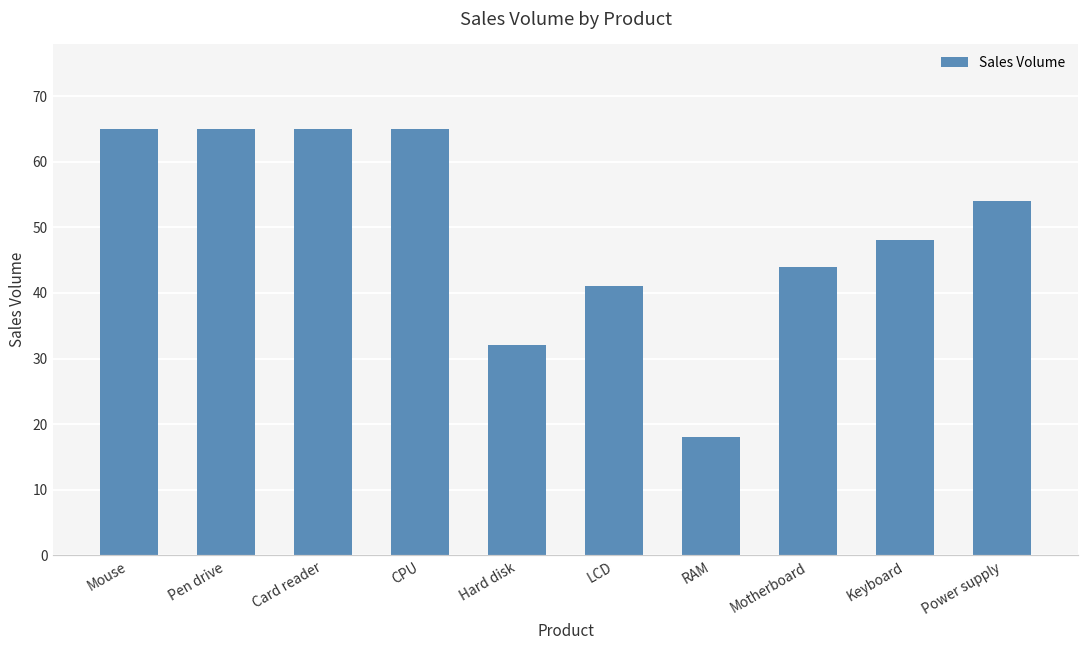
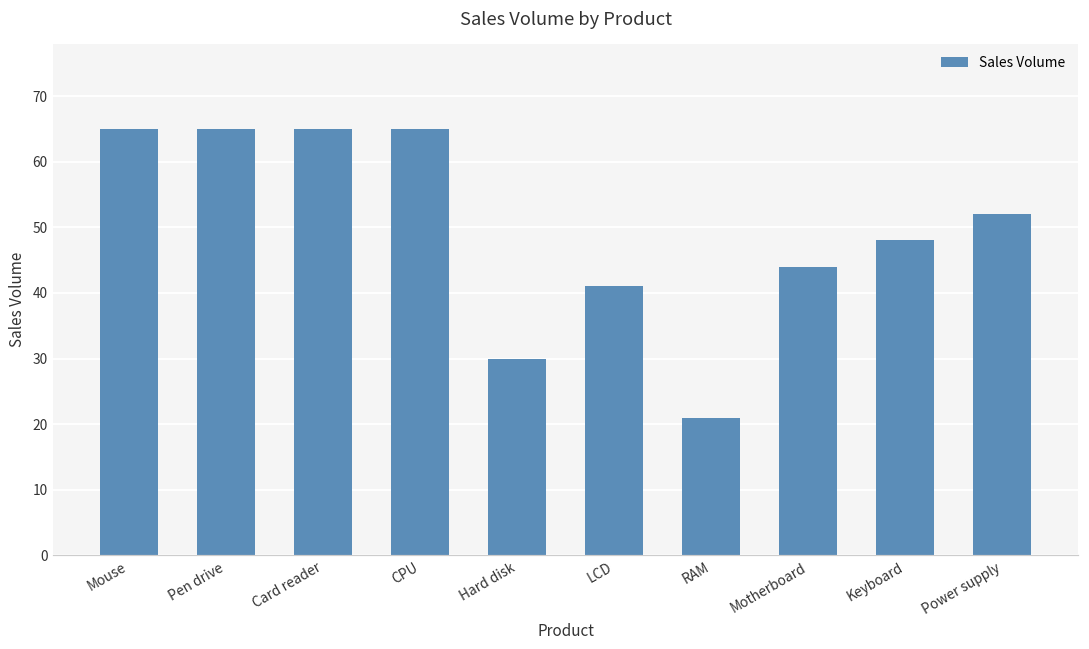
  {
    "Mouse": 65,
    "Pen drive": 65,
    "Card reader": 65,
    "CPU": 65,
-   "Hard disk": 32,
+   "Hard disk": 30,
    "LCD": 41,
-   "RAM": 18,
+   "RAM": 21,
    "Motherboard": 44,
    "Keyboard": 48,
-   "Power supply": 54
+   "Power supply": 52
  }
